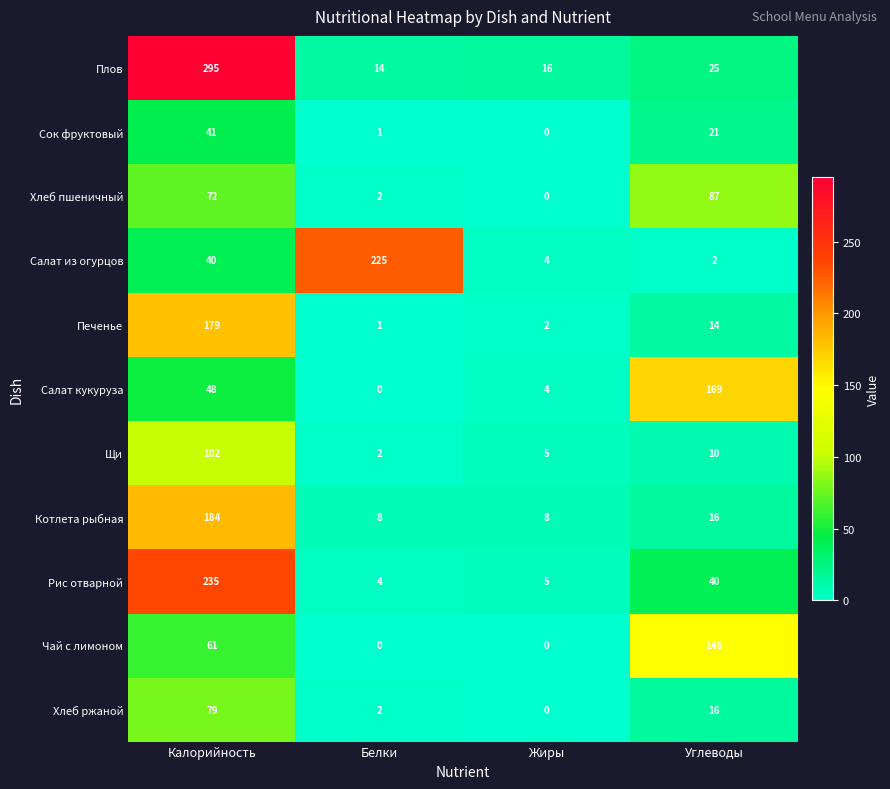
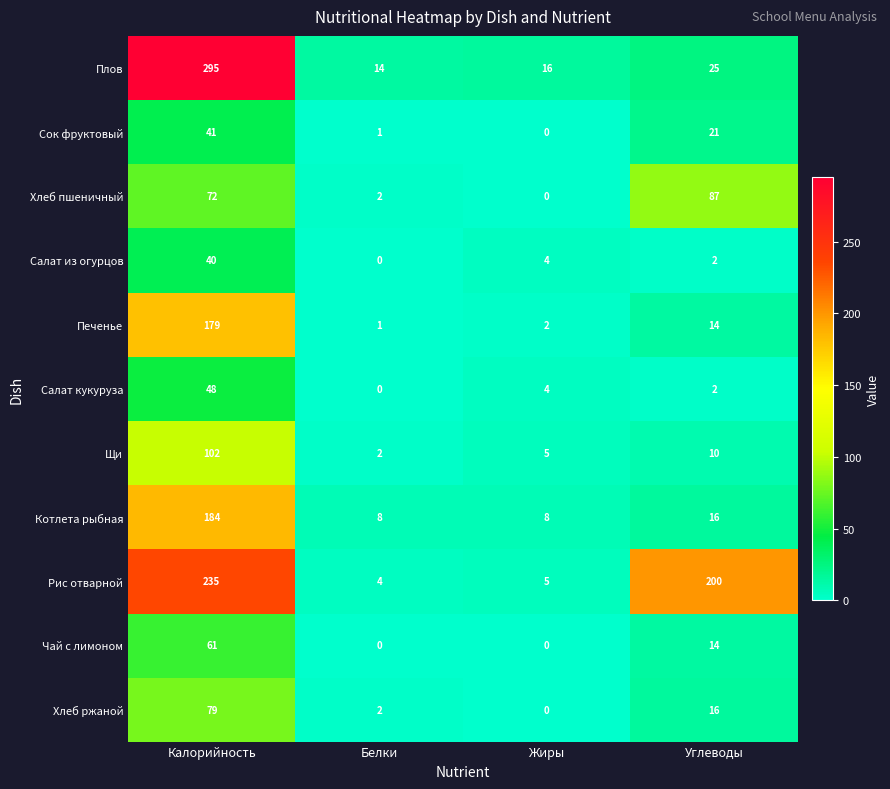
  {
    "Плов": {
      "Калорийность": 295,
      "Белки": 14,
      "Жиры": 16,
      "Углеводы": 25
    },
    "Сок фруктовый": {
      "Калорийность": 41,
      "Белки": 1,
      "Жиры": 0,
      "Углеводы": 21
    },
    "Хлеб пшеничный": {
      "Калорийность": 72,
      "Белки": 2,
      "Жиры": 0,
      "Углеводы": 87
    },
    "Салат из огурцов": {
      "Калорийность": 40,
-     "Белки": 225,
+     "Белки": 0,
      "Жиры": 4,
      "Углеводы": 2
    },
    "Печенье": {
      "Калорийность": 179,
      "Белки": 1,
      "Жиры": 2,
      "Углеводы": 14
    },
    "Салат кукуруза": {
      "Калорийность": 48,
      "Белки": 0,
      "Жиры": 4,
-     "Углеводы": 169
+     "Углеводы": 2
    },
    "Щи": {
      "Калорийность": 102,
      "Белки": 2,
      "Жиры": 5,
      "Углеводы": 10
    },
    "Котлета рыбная": {
      "Калорийность": 184,
      "Белки": 8,
      "Жиры": 8,
      "Углеводы": 16
    },
    "Рис отварной": {
      "Калорийность": 235,
      "Белки": 4,
      "Жиры": 5,
-     "Углеводы": 40
+     "Углеводы": 200
    },
    "Чай с лимоном": {
      "Калорийность": 61,
      "Белки": 0,
      "Жиры": 0,
-     "Углеводы": 146
+     "Углеводы": 14
    },
    "Хлеб ржаной": {
      "Калорийность": 79,
      "Белки": 2,
      "Жиры": 0,
      "Углеводы": 16
    }
  }
